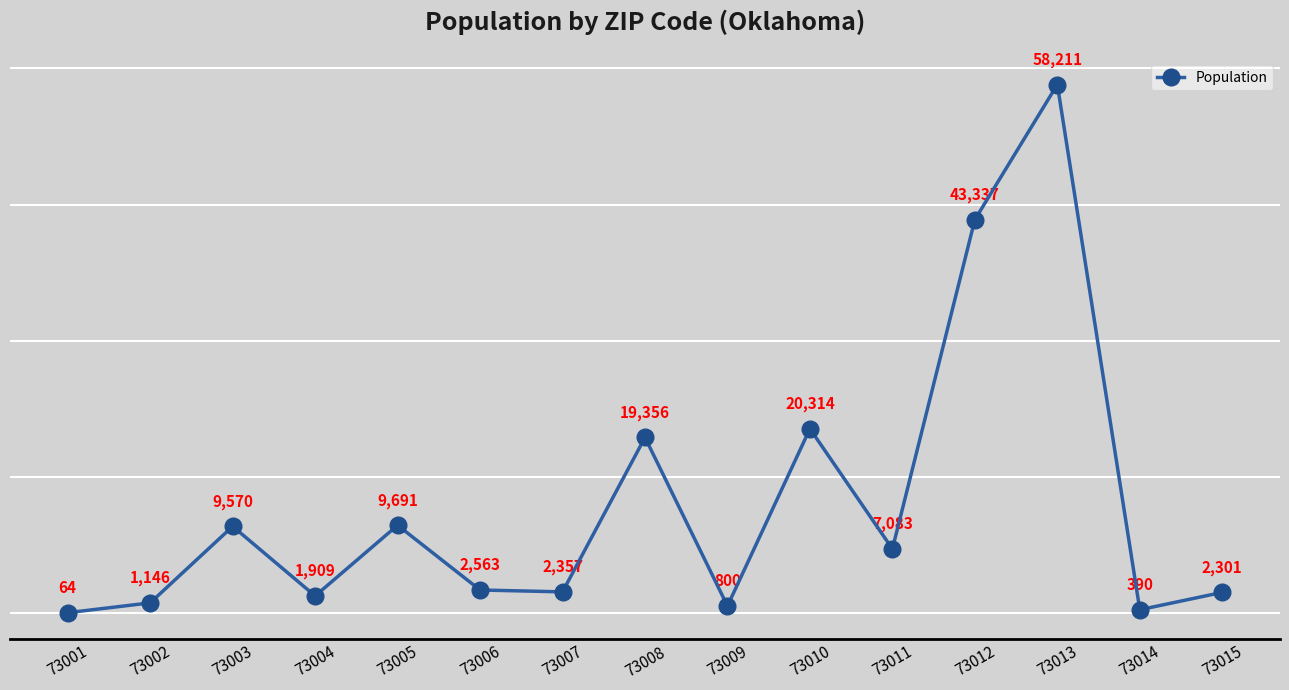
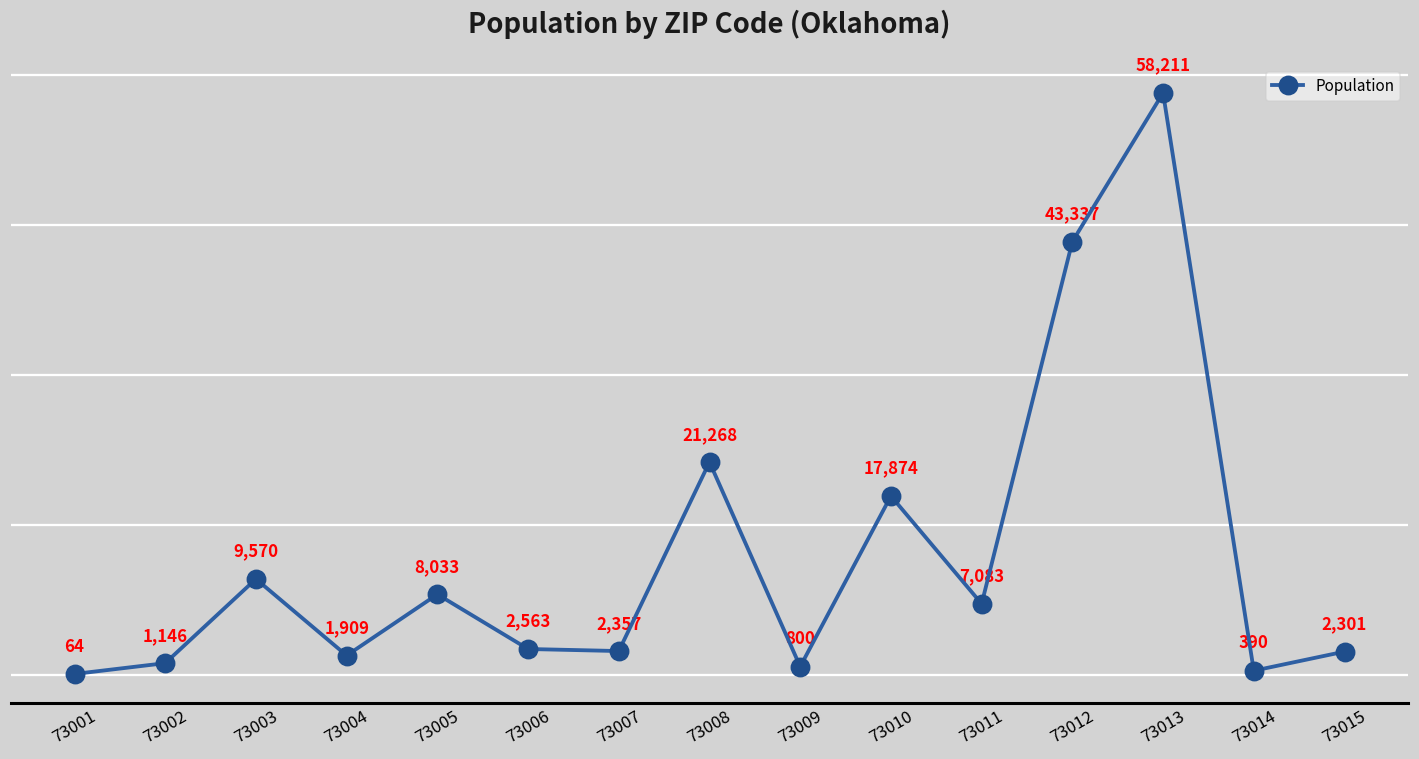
  {
    "73001": "64",
    "73002": "1,146",
    "73003": "9,570",
    "73004": "1,909",
-   "73005": "9,691",
+   "73005": "8,033",
    "73006": "2,563",
    "73007": "2,357",
-   "73008": "19,356",
+   "73008": "21,268",
    "73009": "800",
-   "73010": "20,314",
+   "73010": "17,874",
    "73011": "7,083",
    "73012": "43,337",
    "73013": "58,211",
    "73014": "390",
    "73015": "2,301"
  }
